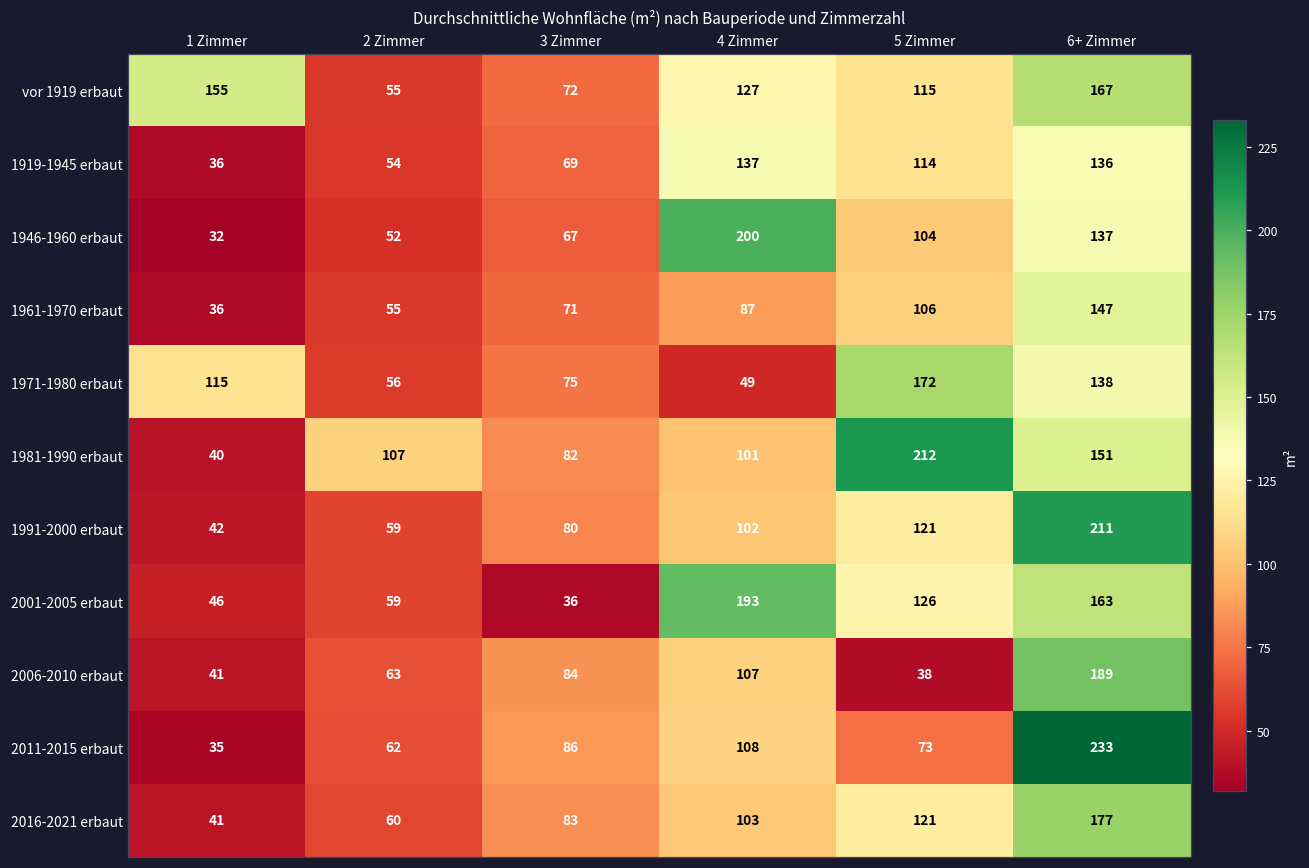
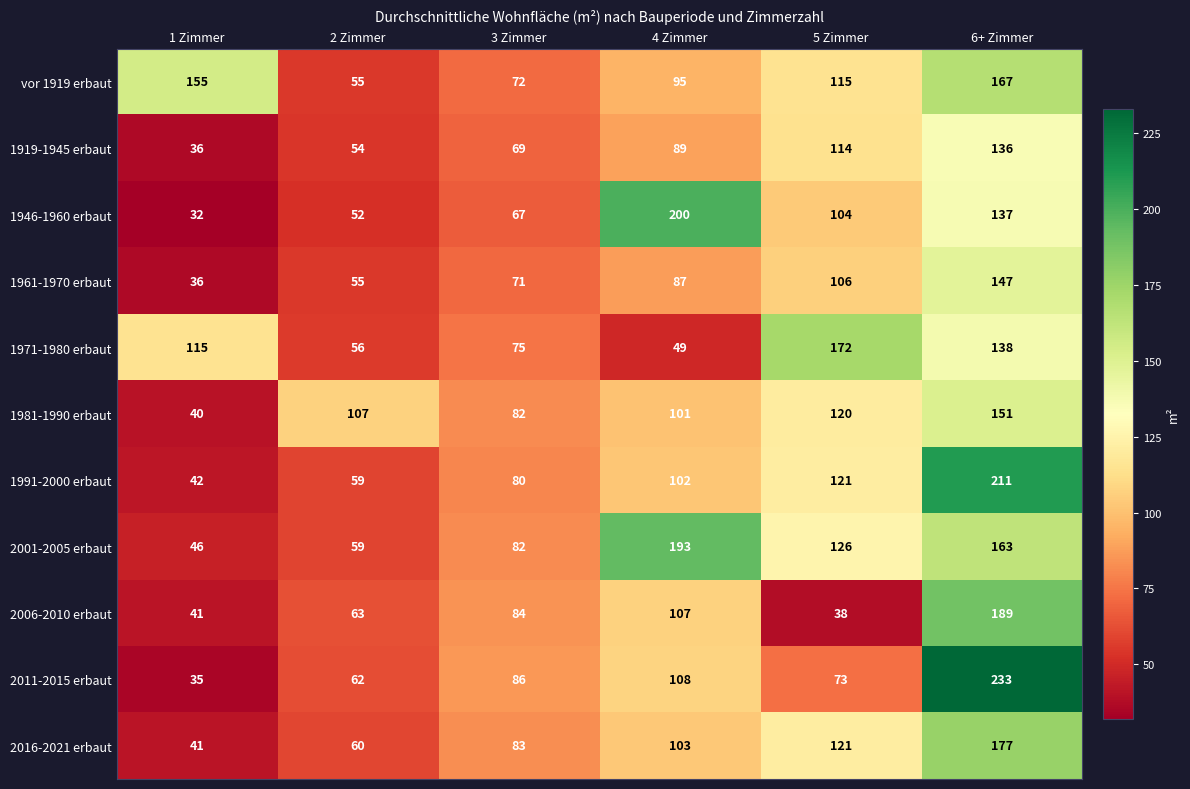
  {
    "vor 1919 erbaut": {
      "1 Zimmer": 155,
      "2 Zimmer": 55,
      "3 Zimmer": 72,
-     "4 Zimmer": 127,
+     "4 Zimmer": 95,
      "5 Zimmer": 115,
      "6+ Zimmer": 167
    },
    "1919-1945 erbaut": {
      "1 Zimmer": 36,
      "2 Zimmer": 54,
      "3 Zimmer": 69,
-     "4 Zimmer": 137,
+     "4 Zimmer": 89,
      "5 Zimmer": 114,
      "6+ Zimmer": 136
    },
    "1946-1960 erbaut": {
      "1 Zimmer": 32,
      "2 Zimmer": 52,
      "3 Zimmer": 67,
      "4 Zimmer": 200,
      "5 Zimmer": 104,
      "6+ Zimmer": 137
    },
    "1961-1970 erbaut": {
      "1 Zimmer": 36,
      "2 Zimmer": 55,
      "3 Zimmer": 71,
      "4 Zimmer": 87,
      "5 Zimmer": 106,
      "6+ Zimmer": 147
    },
    "1971-1980 erbaut": {
      "1 Zimmer": 115,
      "2 Zimmer": 56,
      "3 Zimmer": 75,
      "4 Zimmer": 49,
      "5 Zimmer": 172,
      "6+ Zimmer": 138
    },
    "1981-1990 erbaut": {
      "1 Zimmer": 40,
      "2 Zimmer": 107,
      "3 Zimmer": 82,
      "4 Zimmer": 101,
-     "5 Zimmer": 212,
+     "5 Zimmer": 120,
      "6+ Zimmer": 151
    },
    "1991-2000 erbaut": {
      "1 Zimmer": 42,
      "2 Zimmer": 59,
      "3 Zimmer": 80,
      "4 Zimmer": 102,
      "5 Zimmer": 121,
      "6+ Zimmer": 211
    },
    "2001-2005 erbaut": {
      "1 Zimmer": 46,
      "2 Zimmer": 59,
-     "3 Zimmer": 36,
+     "3 Zimmer": 82,
      "4 Zimmer": 193,
      "5 Zimmer": 126,
      "6+ Zimmer": 163
    },
    "2006-2010 erbaut": {
      "1 Zimmer": 41,
      "2 Zimmer": 63,
      "3 Zimmer": 84,
      "4 Zimmer": 107,
      "5 Zimmer": 38,
      "6+ Zimmer": 189
    },
    "2011-2015 erbaut": {
      "1 Zimmer": 35,
      "2 Zimmer": 62,
      "3 Zimmer": 86,
      "4 Zimmer": 108,
      "5 Zimmer": 73,
      "6+ Zimmer": 233
    },
    "2016-2021 erbaut": {
      "1 Zimmer": 41,
      "2 Zimmer": 60,
      "3 Zimmer": 83,
      "4 Zimmer": 103,
      "5 Zimmer": 121,
      "6+ Zimmer": 177
    }
  }
